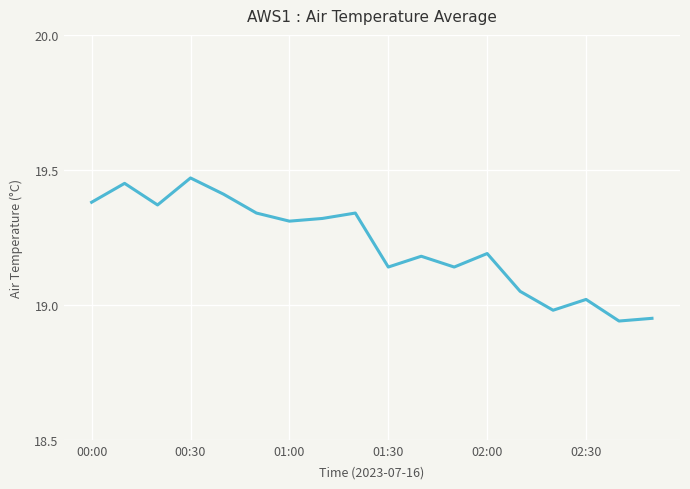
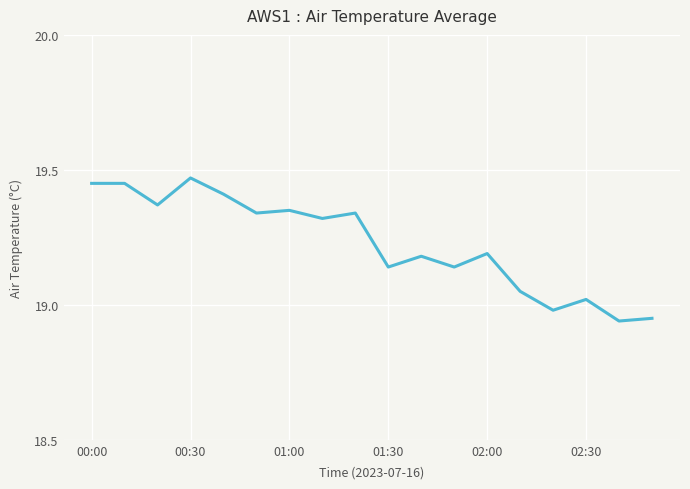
  {
-   "00:00": 19.38,
+   "00:00": 19.45,
    "00:30": 19.47,
-   "01:00": 19.31,
+   "01:00": 19.35,
    "01:30": 19.14,
    "02:00": 19.19,
    "02:30": 19.02
  }
